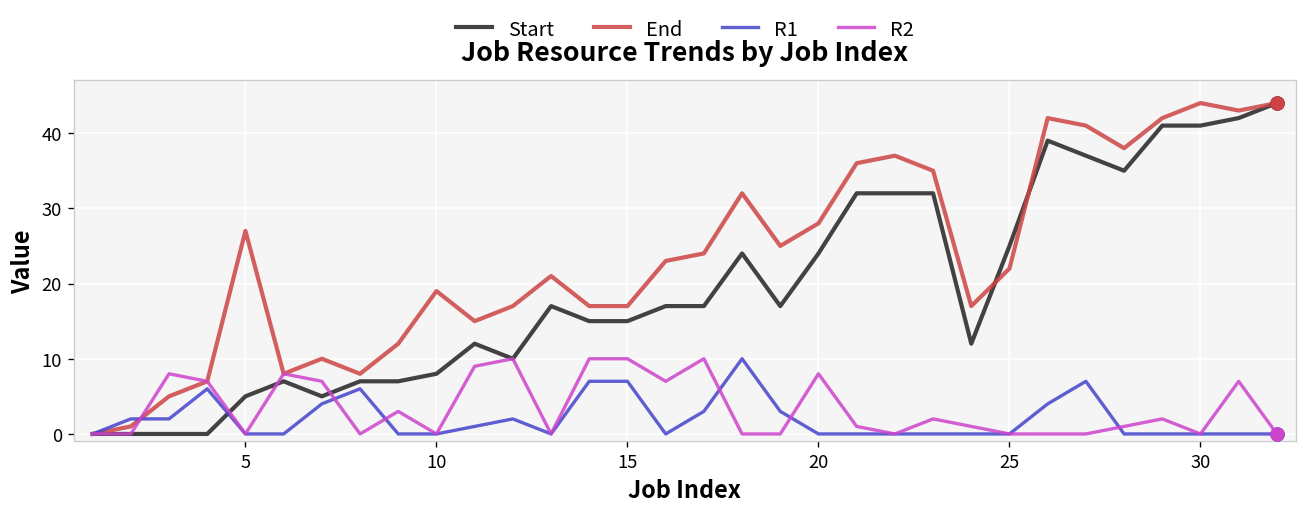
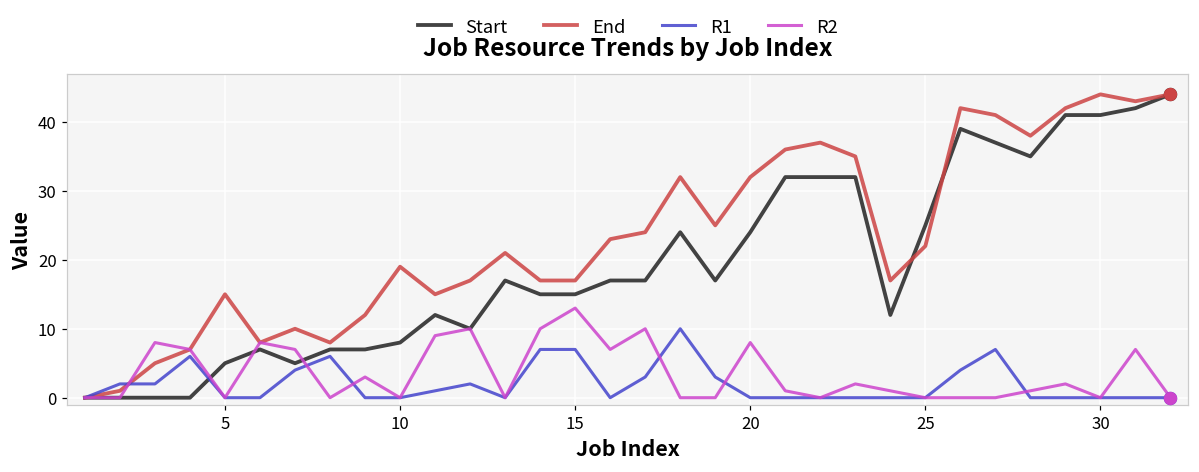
  {
    "End": {
-     "5": 27,
+     "5": 15,
      "10": 19,
      "15": 17,
-     "20": 28,
+     "20": 32,
      "25": 22,
      "30": 44
    },
    "R2": {
-     "15": 10,
+     "15": 13,
      "20": 8
    }
  }
